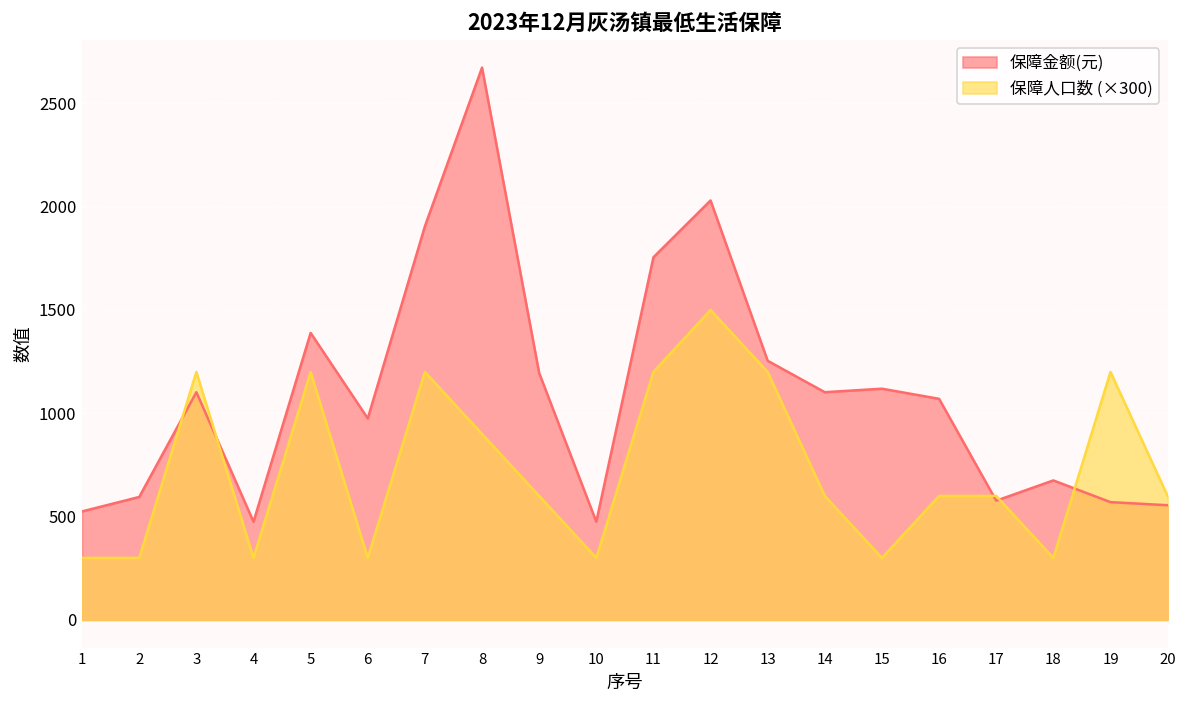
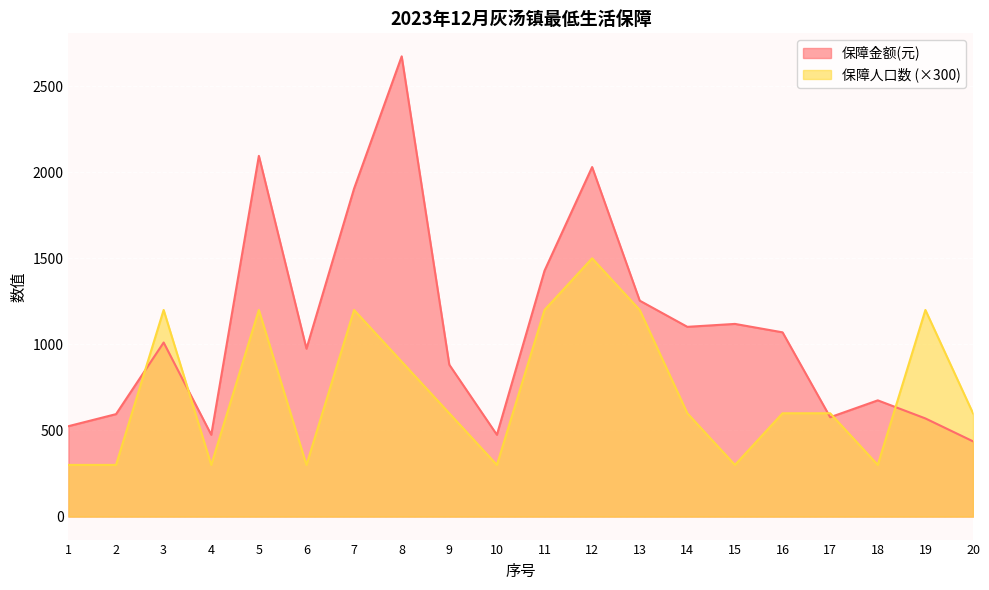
  {
    "保障金额(元)": {
      "1": 530,
      "2": 600,
-     "3": 1100,
+     "3": 1010,
      "4": 480,
-     "5": 1390,
+     "5": 2100,
      "6": 980,
      "7": 1910,
      "8": 2670,
-     "9": 1200,
+     "9": 880,
      "10": 480,
-     "11": 1760,
+     "11": 1430,
      "12": 2030,
      "13": 1250,
      "14": 1100,
      "15": 1120,
      "16": 1070,
      "17": 580,
      "18": 680,
      "19": 570,
-     "20": 560
+     "20": 440
    },
    "保障人口数 (×300)": {
      "1": 300,
      "2": 300,
      "3": 1200,
      "4": 300,
      "5": 1200,
      "6": 300,
      "7": 1200,
      "8": 900,
      "9": 600,
      "10": 300,
      "11": 1200,
      "12": 1500,
      "13": 1200,
      "14": 600,
      "15": 300,
      "16": 600,
      "17": 600,
      "18": 300,
      "19": 1200,
      "20": 600
    }
  }
